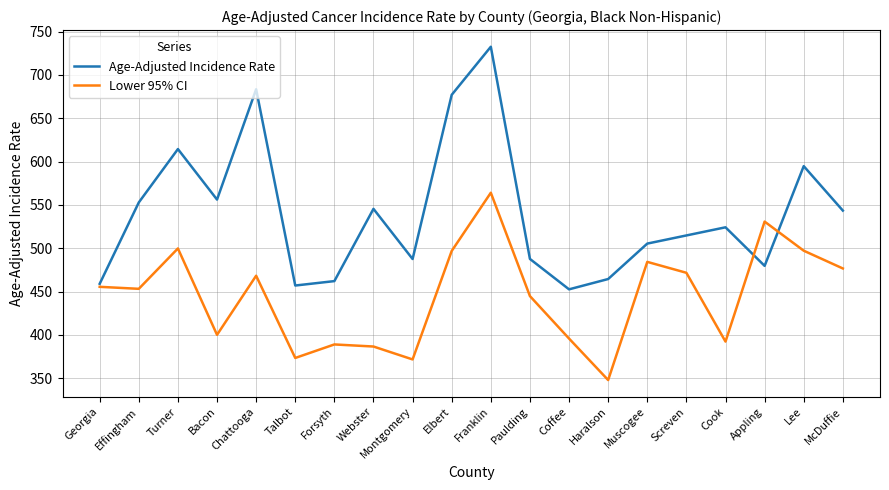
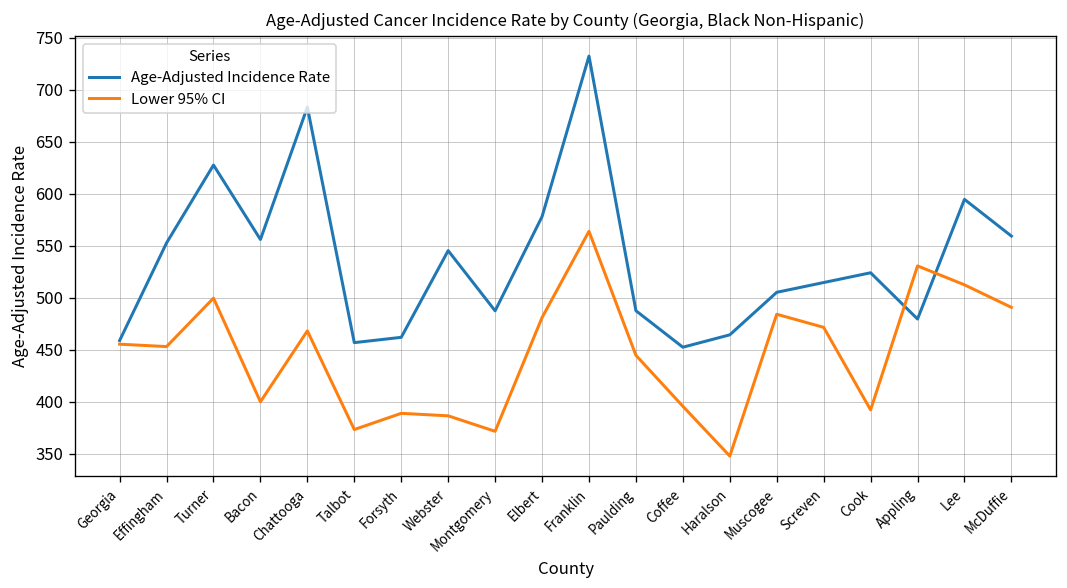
  {
    "Age-Adjusted Incidence Rate": {
      "Georgia": 460,
      "Effingham": 550,
-     "Turner": 610,
+     "Turner": 630,
      "Bacon": 560,
      "Talbot": 460,
      "Forsyth": 460,
      "Webster": 550,
      "Montgomery": 490,
-     "Elbert": 680,
+     "Elbert": 580,
      "Franklin": 730,
      "Paulding": 490,
      "Coffee": 450,
      "Haralson": 460,
      "Muscogee": 510,
      "Screven": 510,
      "Cook": 520,
      "Appling": 480,
      "Lee": 590,
-     "McDuffie": 540
+     "McDuffie": 560
    },
    "Lower 95% CI": {
      "Georgia": 460,
      "Effingham": 450,
      "Turner": 500,
      "Bacon": 400,
      "Chattooga": 470,
      "Talbot": 370,
      "Forsyth": 390,
      "Webster": 390,
      "Montgomery": 370,
-     "Elbert": 500,
+     "Elbert": 480,
      "Franklin": 560,
      "Paulding": 440,
      "Coffee": 400,
      "Haralson": 350,
      "Muscogee": 480,
      "Screven": 470,
      "Cook": 390,
      "Appling": 530,
-     "Lee": 500,
-     "McDuffie": 480
+     "Lee": 510,
+     "McDuffie": 490
    }
  }
